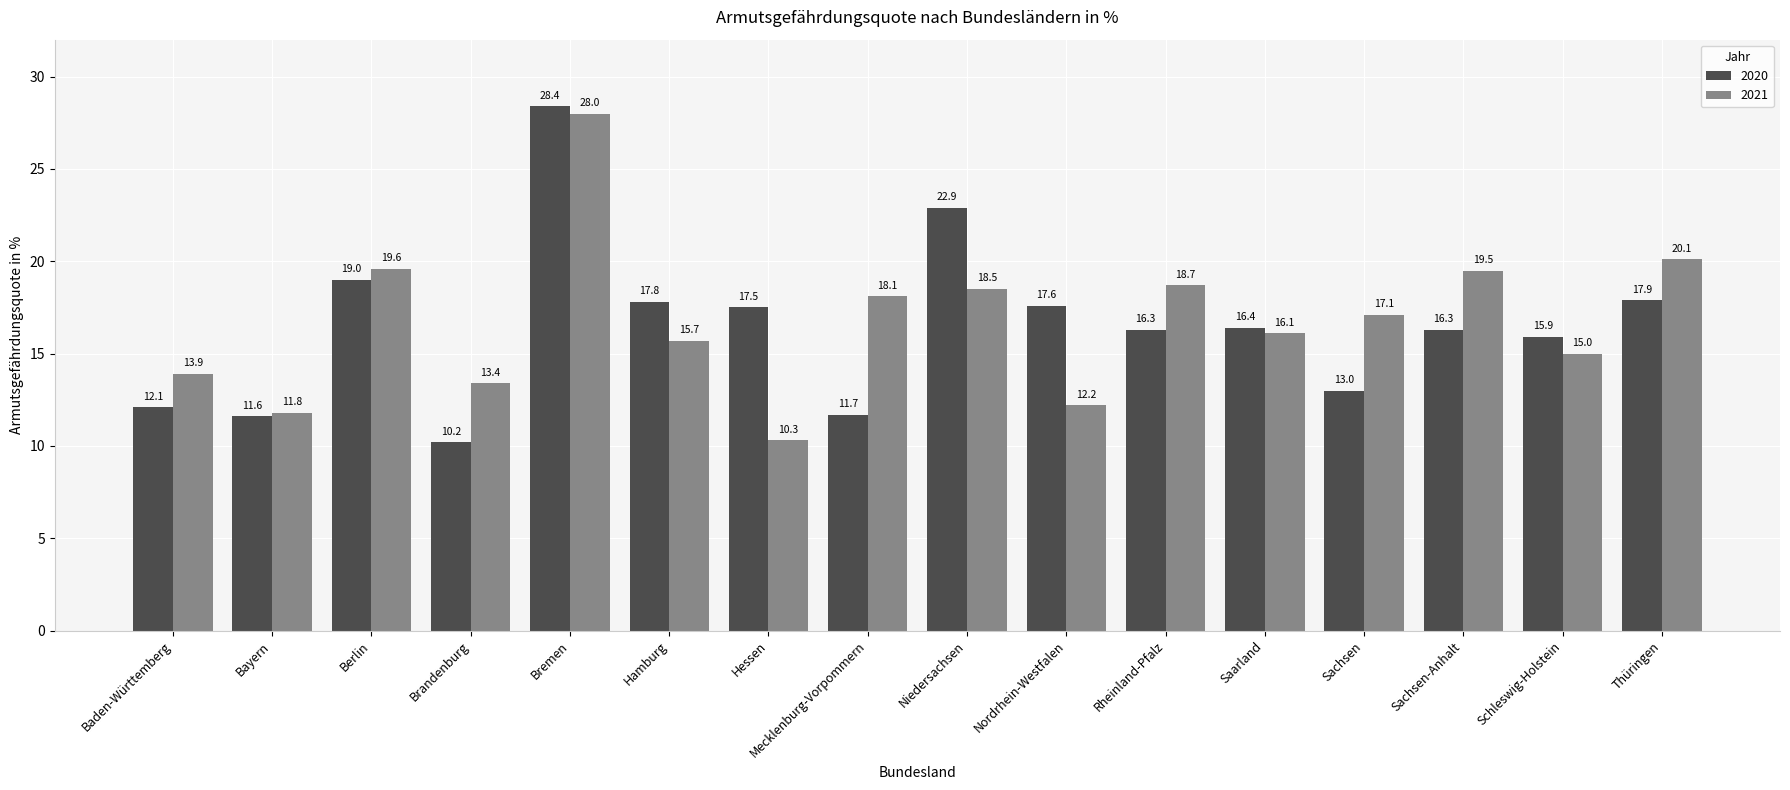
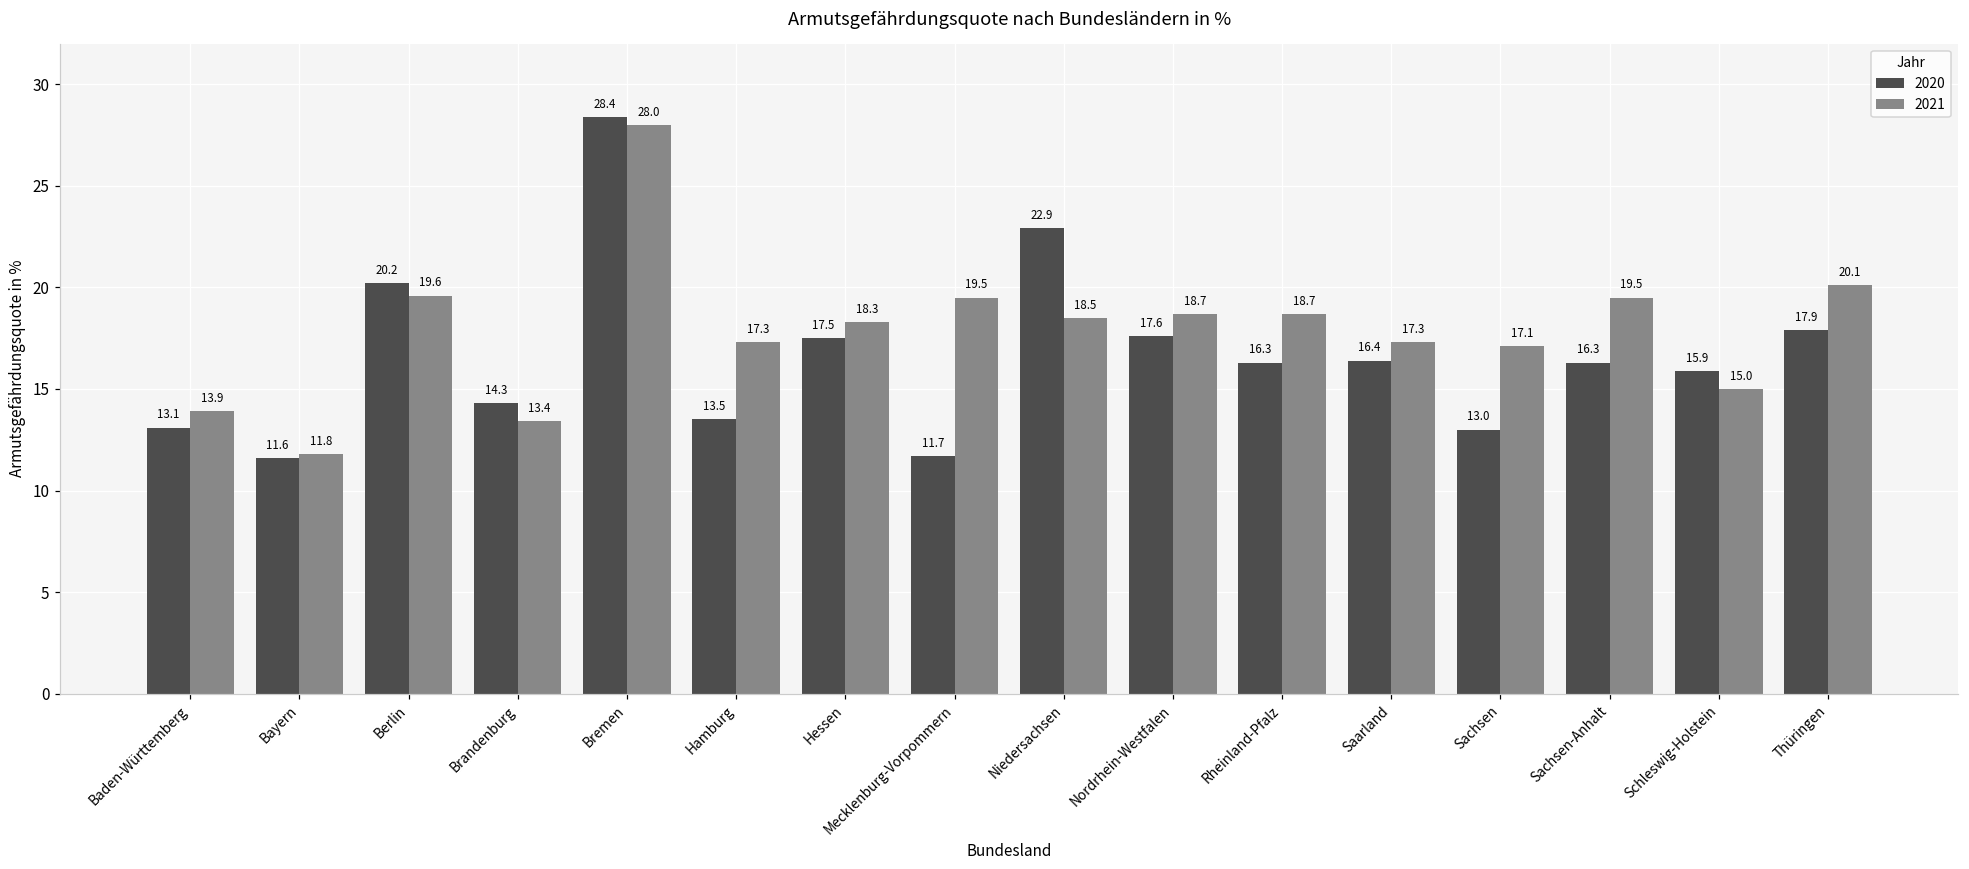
  {
    "2020": {
-     "Baden-Württemberg": 12.1,
+     "Baden-Württemberg": 13.1,
      "Bayern": 11.6,
-     "Berlin": 19.0,
-     "Brandenburg": 10.2,
+     "Berlin": 20.2,
+     "Brandenburg": 14.3,
      "Bremen": 28.4,
-     "Hamburg": 17.8,
+     "Hamburg": 13.5,
      "Hessen": 17.5,
      "Mecklenburg-Vorpommern": 11.7,
      "Niedersachsen": 22.9,
      "Nordrhein-Westfalen": 17.6,
      "Rheinland-Pfalz": 16.3,
      "Saarland": 16.4,
      "Sachsen": 13.0,
      "Sachsen-Anhalt": 16.3,
      "Schleswig-Holstein": 15.9,
      "Thüringen": 17.9
    },
    "2021": {
      "Baden-Württemberg": 13.9,
      "Bayern": 11.8,
      "Berlin": 19.6,
      "Brandenburg": 13.4,
      "Bremen": 28.0,
-     "Hamburg": 15.7,
-     "Hessen": 10.3,
-     "Mecklenburg-Vorpommern": 18.1,
+     "Hamburg": 17.3,
+     "Hessen": 18.3,
+     "Mecklenburg-Vorpommern": 19.5,
      "Niedersachsen": 18.5,
-     "Nordrhein-Westfalen": 12.2,
+     "Nordrhein-Westfalen": 18.7,
      "Rheinland-Pfalz": 18.7,
-     "Saarland": 16.1,
+     "Saarland": 17.3,
      "Sachsen": 17.1,
      "Sachsen-Anhalt": 19.5,
      "Schleswig-Holstein": 15.0,
      "Thüringen": 20.1
    }
  }
